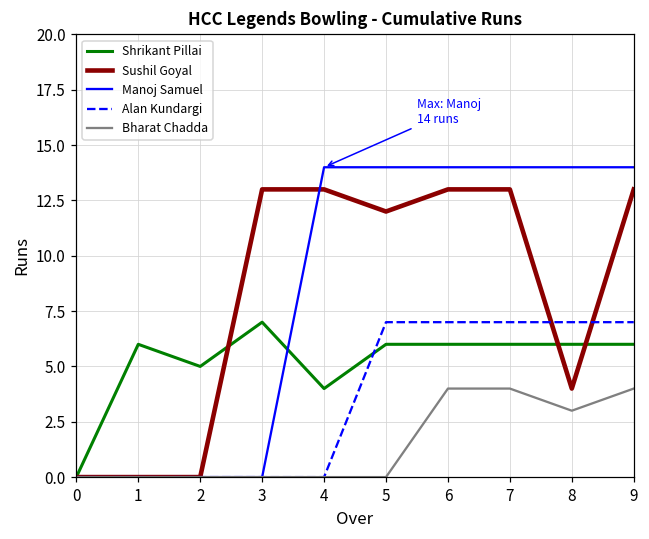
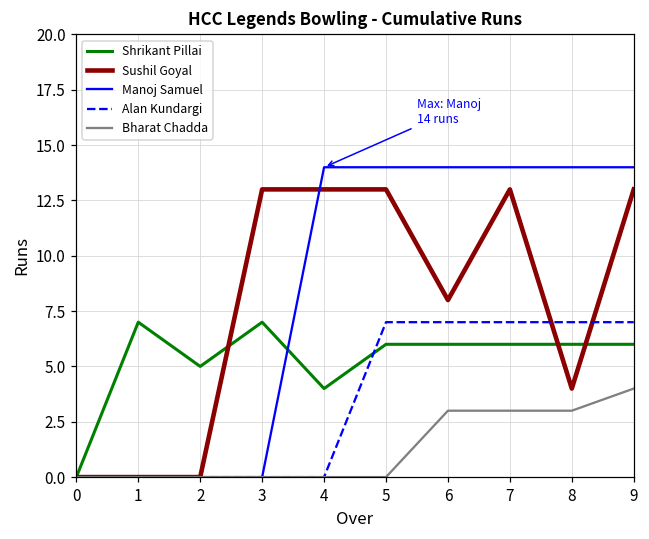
  {
    "Shrikant Pillai": {
-     "1": 6,
+     "1": 7,
      "2": 5,
      "3": 7,
      "4": 4,
      "5": 6,
      "6": 6,
      "7": 6,
      "8": 6,
      "9": 6
    },
    "Sushil Goyal": {
      "3": 13,
      "4": 13,
-     "5": 12,
-     "6": 13,
+     "5": 13,
+     "6": 8,
      "7": 13,
      "8": 4,
      "9": 13
    },
    "Bharat Chadda": {
      "5": 0,
-     "6": 4,
-     "7": 4,
+     "6": 3,
+     "7": 3,
      "8": 3,
      "9": 4
    }
  }
